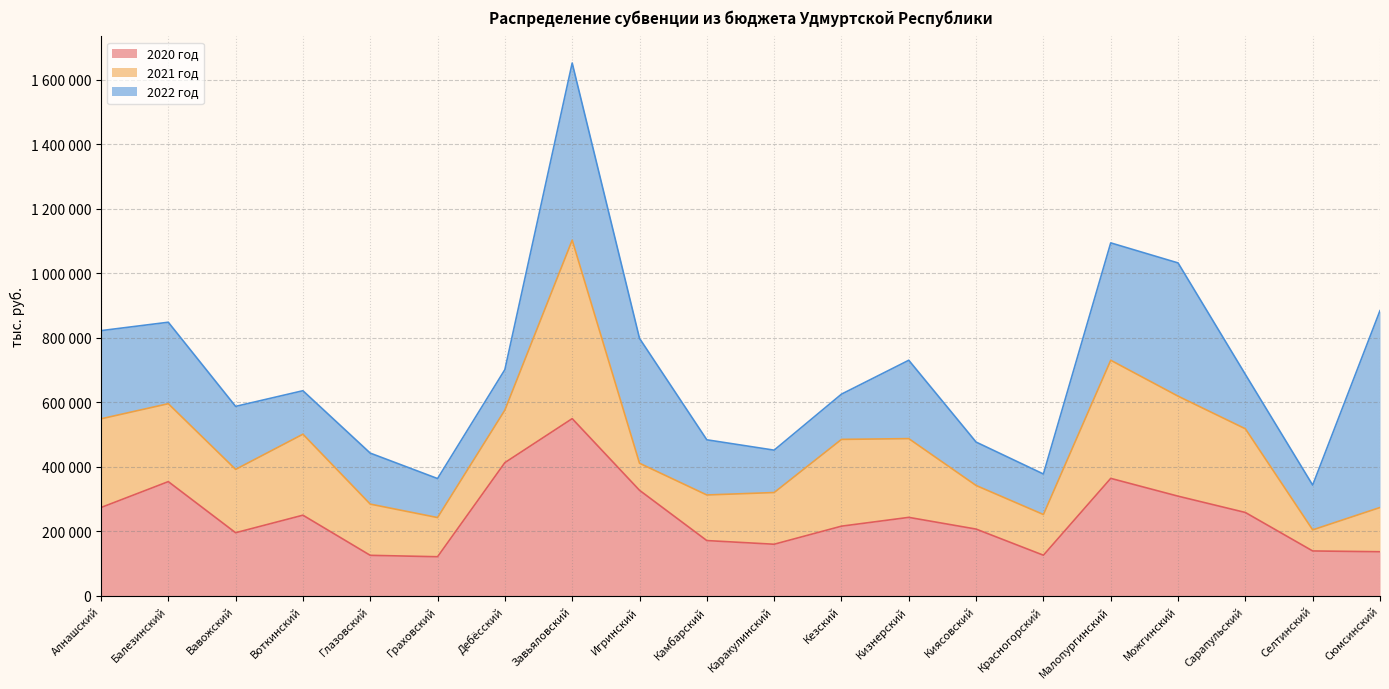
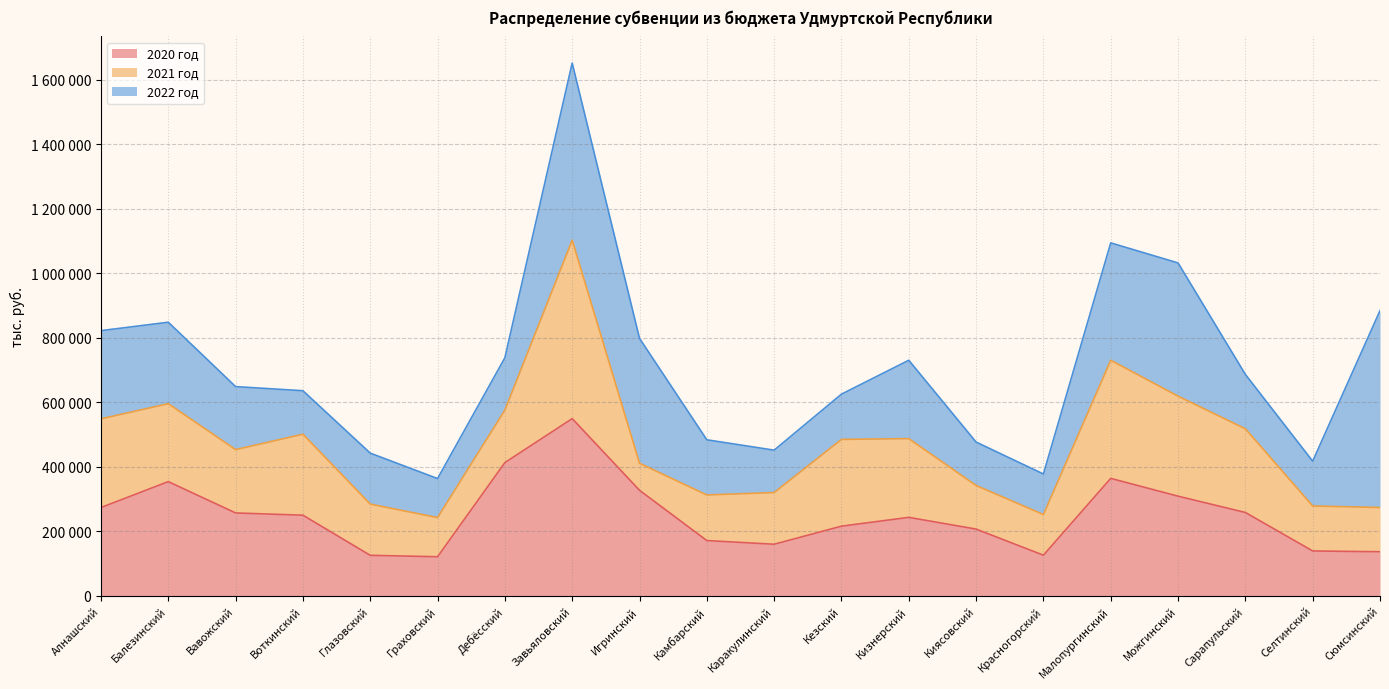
  {
    "2020 год": {
      "Алнашский": 270000,
      "Балезинский": 350000,
-     "Вавожский": 200000,
+     "Вавожский": 260000,
      "Воткинский": 250000,
      "Глазовский": 130000,
      "Граховский": 120000,
      "Дебёсский": 410000,
      "Завьяловский": 550000,
      "Игринский": 330000,
      "Камбарский": 170000,
      "Каракулинский": 160000,
      "Кезский": 220000,
      "Кизнерский": 240000,
      "Киясовский": 210000,
      "Красногорский": 130000,
      "Малопургинский": 360000,
      "Можгинский": 310000,
      "Сарапульский": 260000,
      "Селтинский": 140000,
      "Сюмсинский": 140000
    },
    "2021 год": {
      "Алнашский": 270000,
      "Балезинский": 240000,
      "Вавожский": 200000,
      "Воткинский": 250000,
      "Глазовский": 160000,
      "Граховский": 120000,
      "Дебёсский": 160000,
      "Завьяловский": 550000,
      "Игринский": 80000,
      "Камбарский": 140000,
      "Каракулинский": 160000,
      "Кезский": 270000,
      "Кизнерский": 240000,
      "Киясовский": 140000,
      "Красногорский": 130000,
      "Малопургинский": 370000,
      "Можгинский": 310000,
      "Сарапульский": 260000,
-     "Селтинский": 70000,
+     "Селтинский": 140000,
      "Сюмсинский": 140000
    },
    "2022 год": {
      "Алнашский": 270000,
      "Балезинский": 250000,
      "Вавожский": 200000,
      "Воткинский": 130000,
      "Глазовский": 160000,
      "Граховский": 120000,
-     "Дебёсский": 130000,
+     "Дебёсский": 160000,
      "Завьяловский": 550000,
      "Игринский": 390000,
      "Камбарский": 170000,
      "Каракулинский": 130000,
      "Кезский": 140000,
      "Кизнерский": 240000,
      "Киясовский": 130000,
      "Красногорский": 130000,
      "Малопургинский": 360000,
      "Можгинский": 410000,
      "Сарапульский": 170000,
      "Селтинский": 140000,
      "Сюмсинский": 610000
    }
  }
